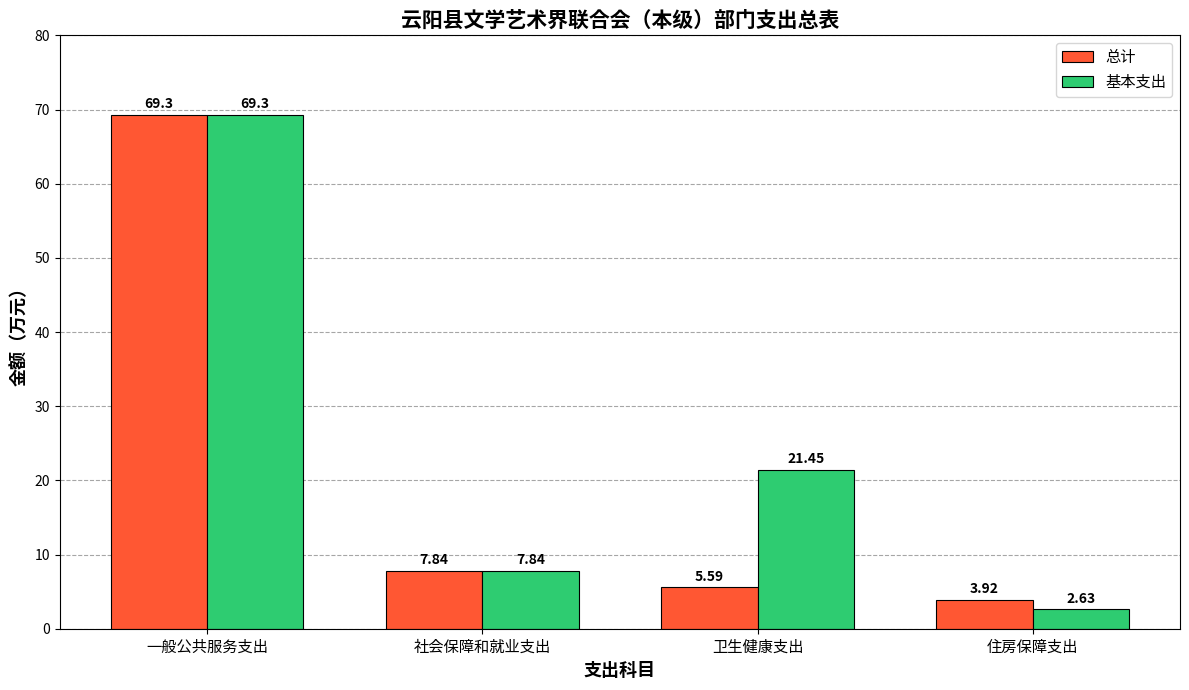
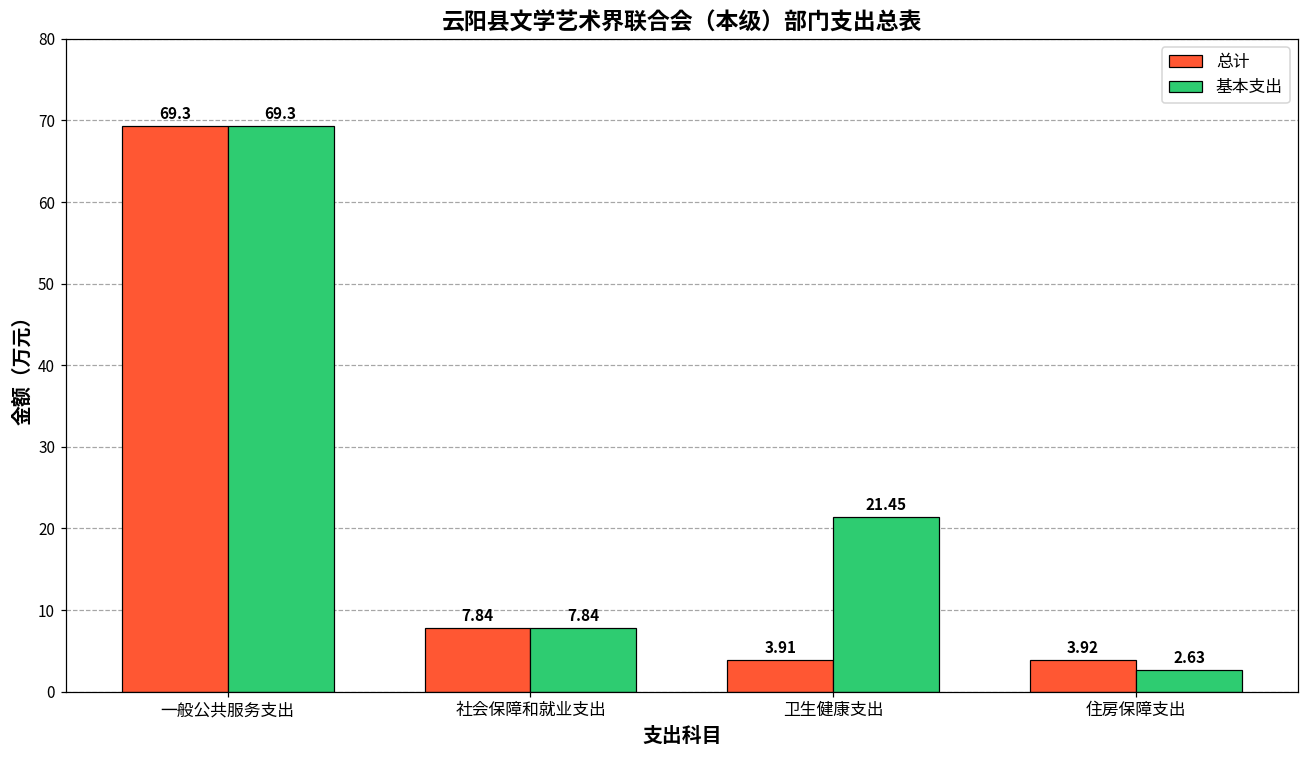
  {
    "总计": {
      "一般公共服务支出": 69.3,
      "社会保障和就业支出": 7.84,
-     "卫生健康支出": 5.59,
+     "卫生健康支出": 3.91,
      "住房保障支出": 3.92
    },
    "基本支出": {
      "一般公共服务支出": 69.3,
      "社会保障和就业支出": 7.84,
      "卫生健康支出": 21.45,
      "住房保障支出": 2.63
    }
  }
